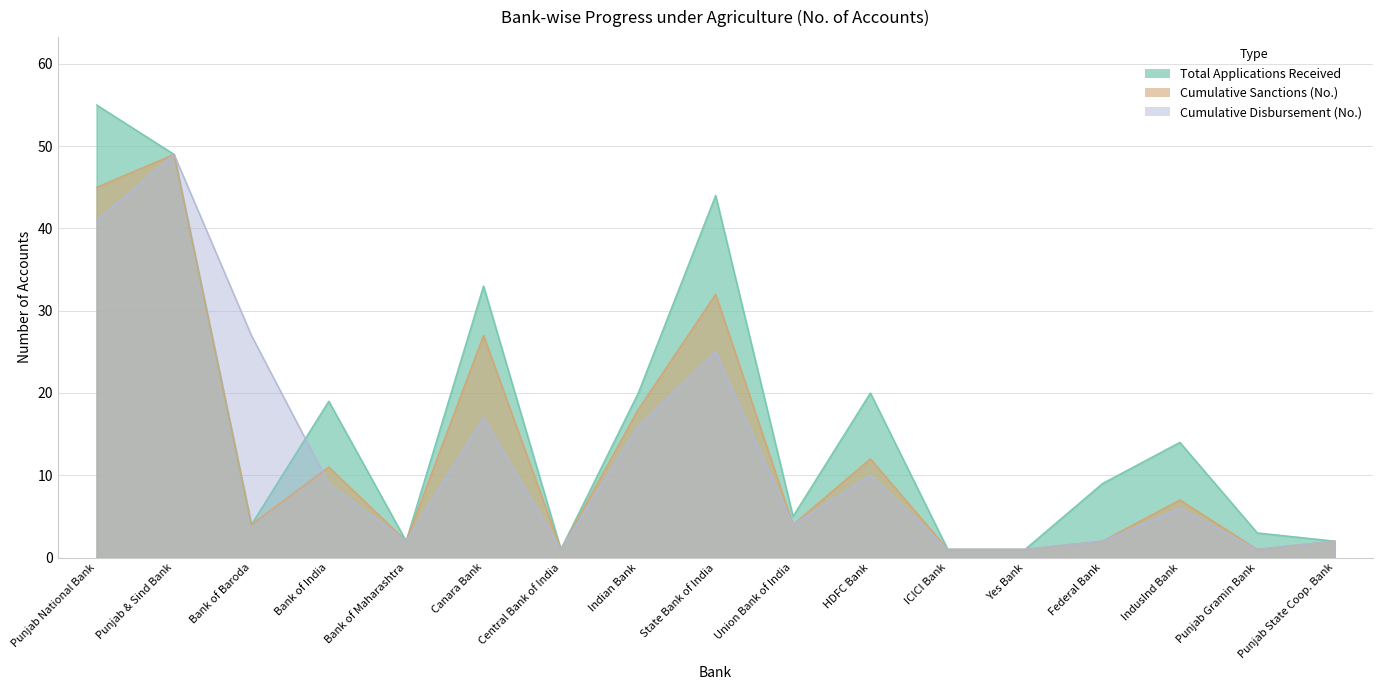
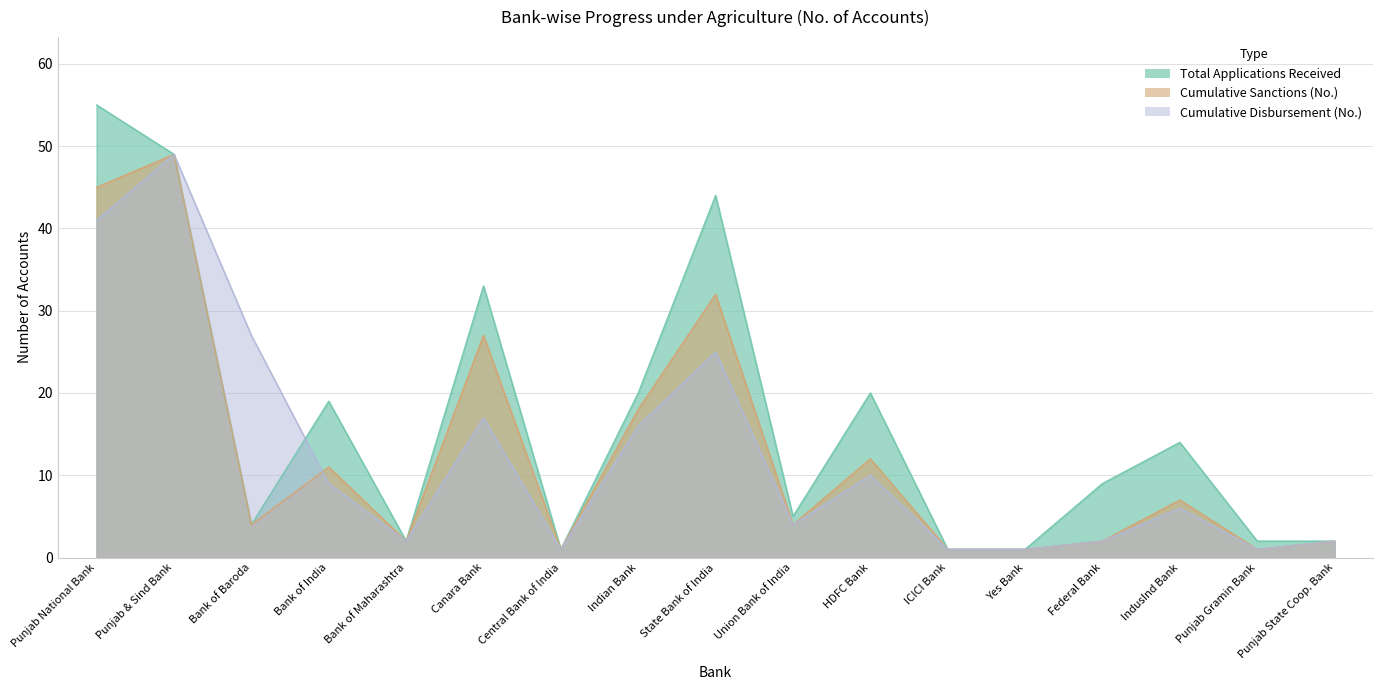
  {
    "Total Applications Received": {
      "Punjab National Bank": 55,
      "Bank of India": 19,
      "Canara Bank": 33,
      "Indian Bank": 20,
      "State Bank of India": 44,
      "Union Bank of India": 5,
      "HDFC Bank": 20,
      "Federal Bank": 9,
      "IndusInd Bank": 14,
-     "Punjab Gramin Bank": 3
+     "Punjab Gramin Bank": 2
    },
    "Cumulative Sanctions (No.)": {
      "Punjab National Bank": 45,
      "Bank of India": 11,
      "Canara Bank": 27,
      "Indian Bank": 18,
      "State Bank of India": 32,
      "HDFC Bank": 12,
      "IndusInd Bank": 7
    },
    "Cumulative Disbursement (No.)": {
      "Punjab National Bank": 41,
      "Bank of Baroda": 27,
      "Bank of India": 9,
      "Canara Bank": 17,
      "Indian Bank": 16,
      "State Bank of India": 25,
      "HDFC Bank": 10,
      "IndusInd Bank": 6
    }
  }
